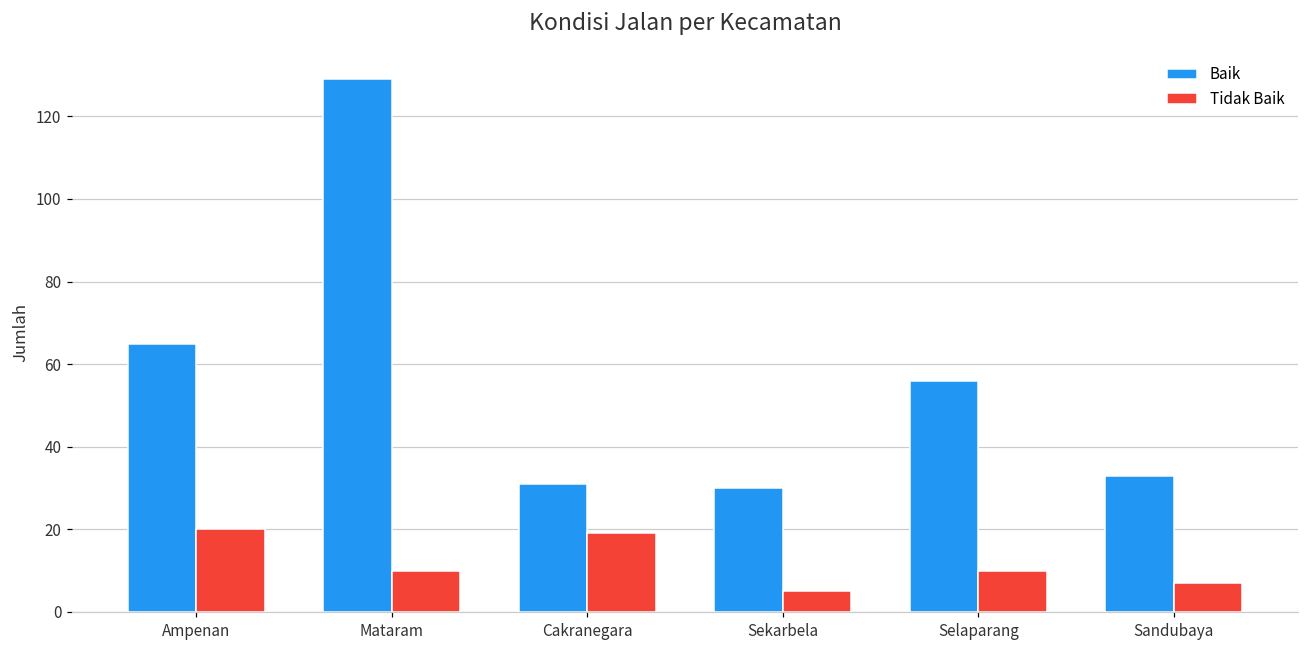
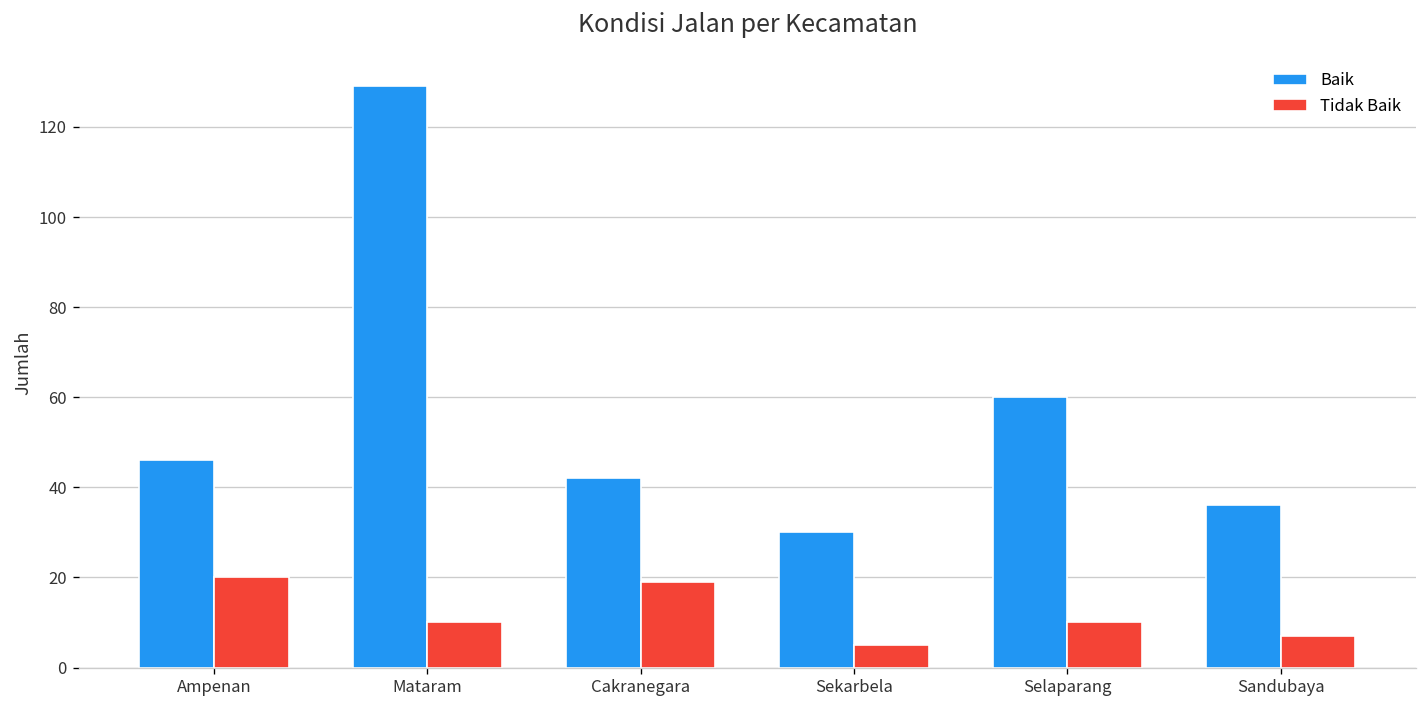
  {
    "Baik": {
-     "Ampenan": 65,
+     "Ampenan": 46,
      "Mataram": 129,
-     "Cakranegara": 31,
+     "Cakranegara": 42,
      "Sekarbela": 30,
-     "Selaparang": 56,
-     "Sandubaya": 33
+     "Selaparang": 60,
+     "Sandubaya": 36
    },
    "Tidak Baik": {
      "Ampenan": 20,
      "Mataram": 10,
      "Cakranegara": 19,
      "Sekarbela": 5,
      "Selaparang": 10,
      "Sandubaya": 7
    }
  }
